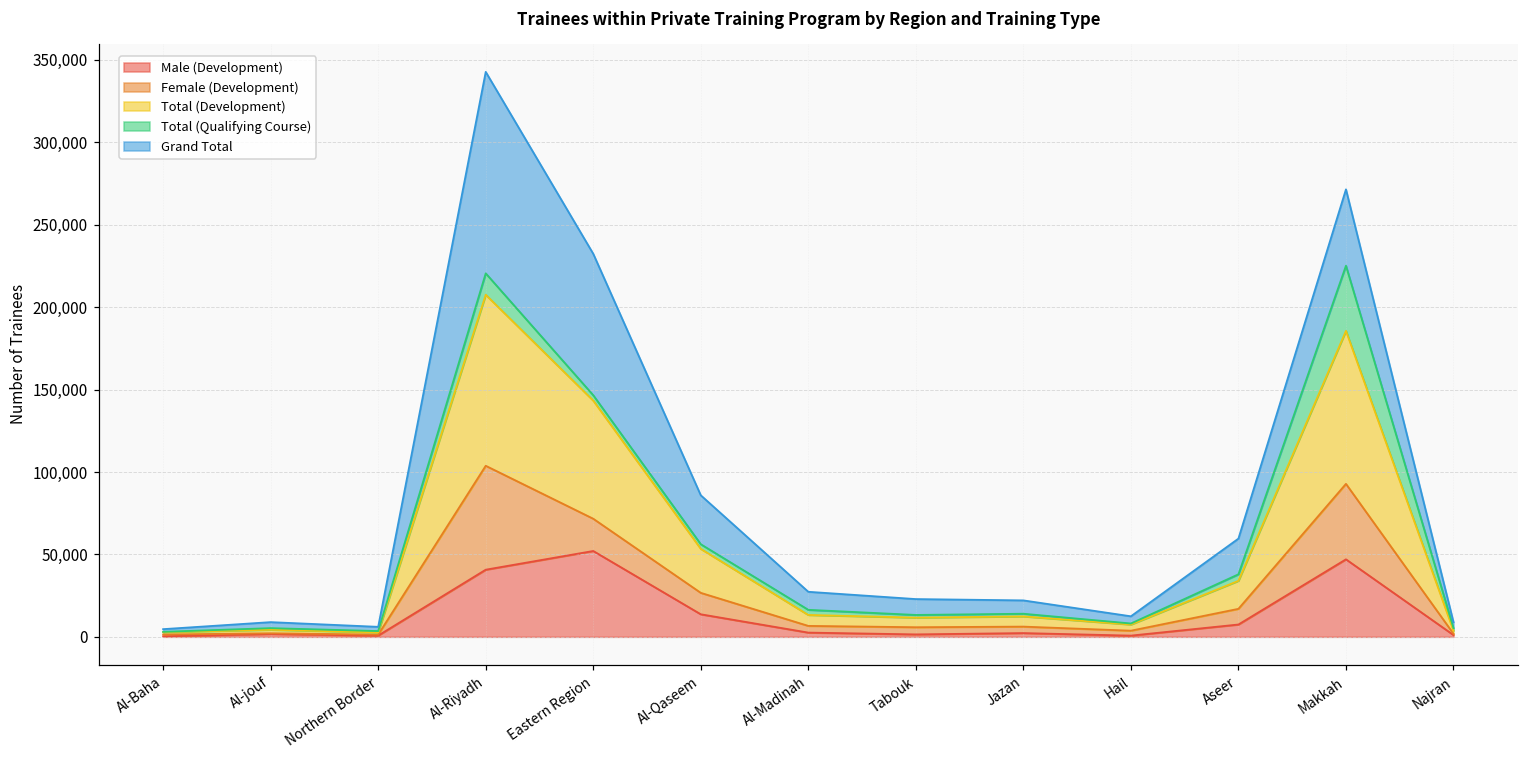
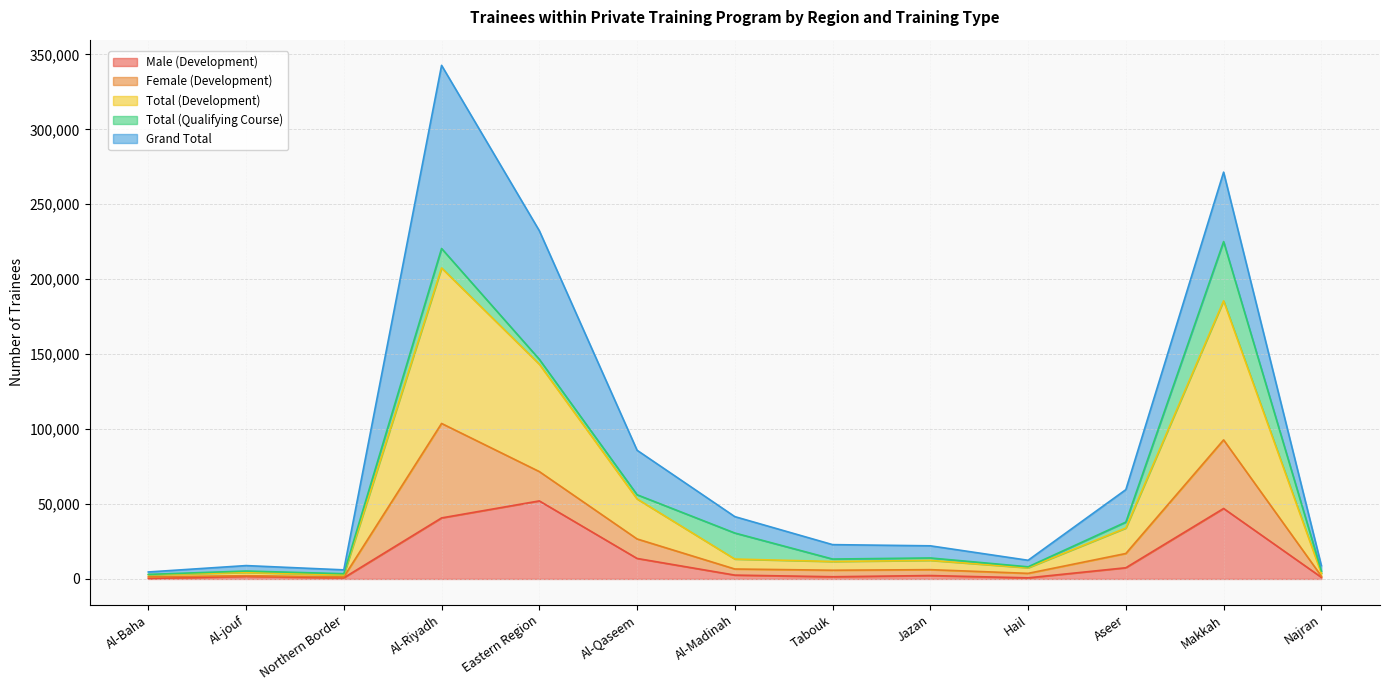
  {
    "Total (Development)": {
      "Al-Riyadh": "104,000",
      "Eastern Region": "72,000",
      "Al-Qaseem": "27,000",
      "Al-Madinah": "7,000",
      "Aseer": "17,000",
      "Makkah": "93,000"
    },
    "Total (Qualifying Course)": {
      "Al-Riyadh": "13,000",
      "Eastern Region": "3,000",
      "Al-Qaseem": "3,000",
-     "Al-Madinah": "3,000",
+     "Al-Madinah": "17,000",
      "Aseer": "4,000",
      "Makkah": "40,000"
    },
    "Grand Total": {
      "Al-jouf": "4,000",
      "Northern Border": "3,000",
      "Al-Riyadh": "122,000",
      "Eastern Region": "86,000",
      "Al-Qaseem": "30,000",
      "Al-Madinah": "11,000",
      "Tabouk": "10,000",
      "Jazan": "8,000",
      "Hail": "4,000",
      "Aseer": "22,000",
      "Makkah": "46,000",
      "Najran": "4,000"
    }
  }
